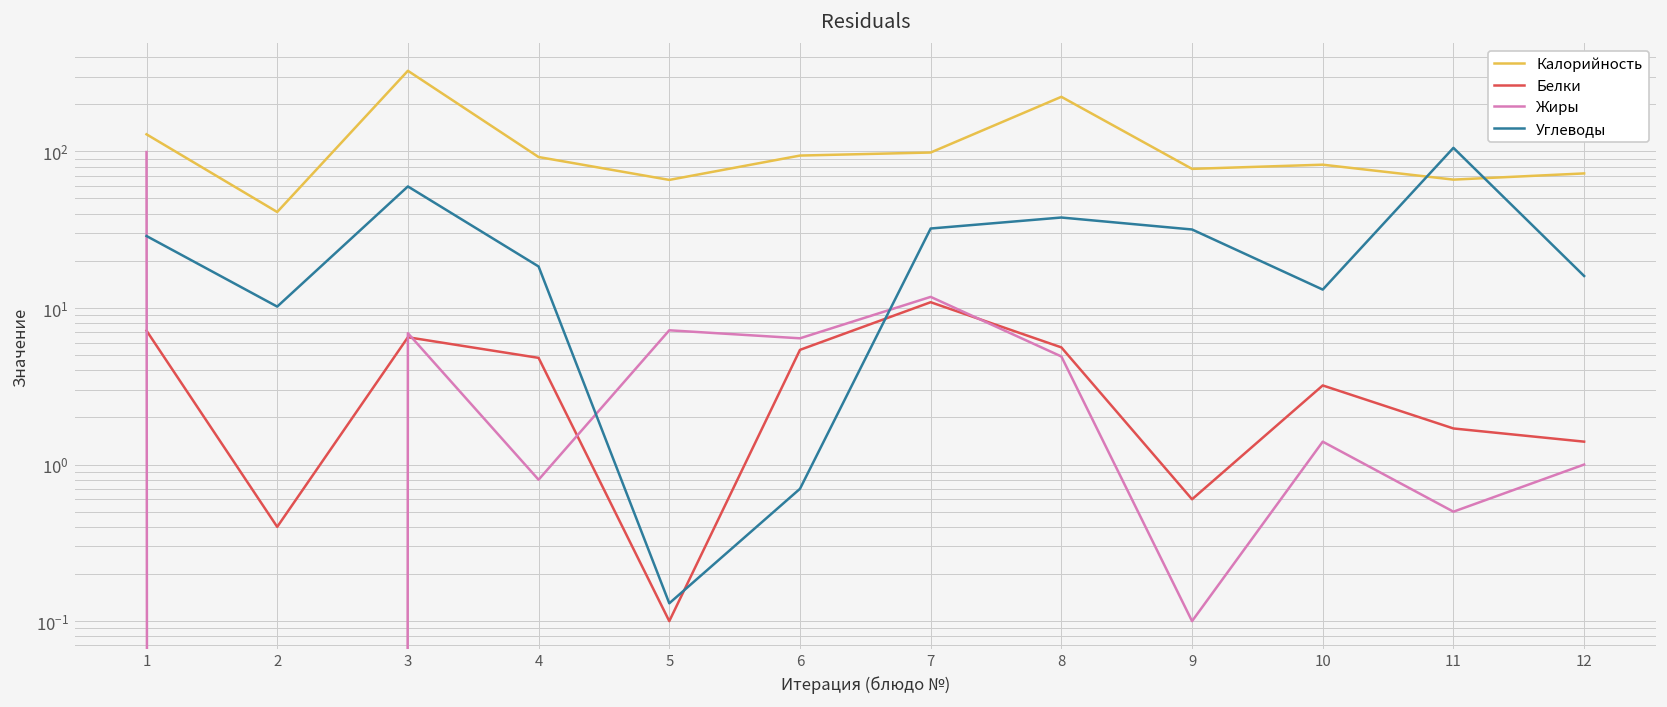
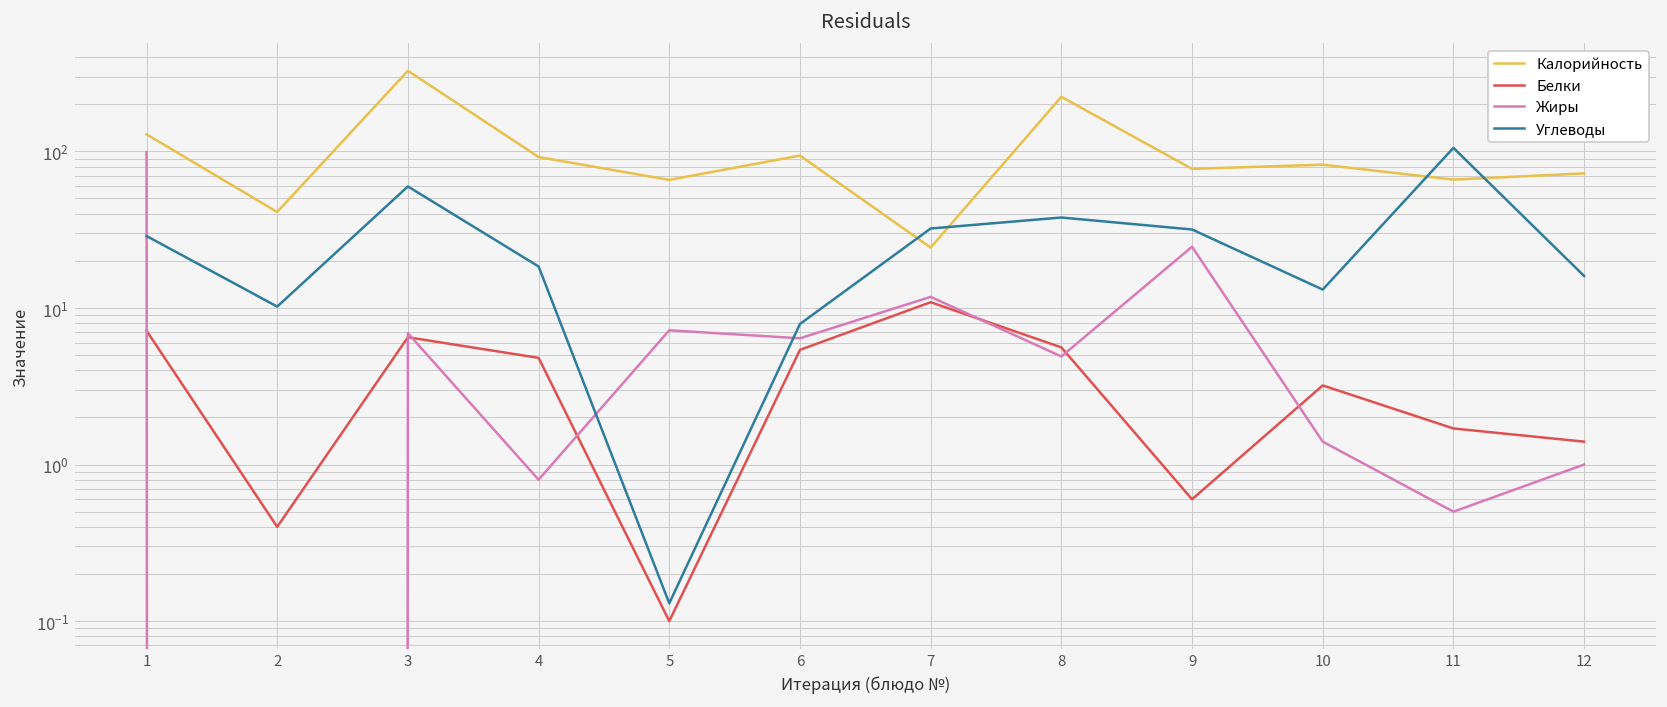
  {
    "Калорийность": {
      "1": 130,
      "2": 41,
      "3": 330,
      "4": 90,
      "5": 70,
      "6": 90,
-     "7": 100,
+     "7": 24,
      "8": 220,
      "9": 80,
      "10": 80,
      "11": 70,
      "12": 70
    },
    "Белки": {
      "1": 7,
      "2": 0.4,
      "3": 7,
      "4": 4.8,
      "5": 0.1,
      "6": 5.4,
      "7": 11,
      "8": 5.6,
      "9": 0.6,
      "10": 3.2,
      "11": 1.7,
      "12": 1.4
    },
    "Жиры": {
      "1": 100,
      "3": 7,
      "4": 0.8,
      "5": 7,
      "6": 6,
      "7": 12,
      "8": 4.9,
-     "9": 0.1,
+     "9": 25,
      "10": 1.4,
      "11": 0.5,
      "12": 1.0
    },
    "Углеводы": {
      "1": 29,
      "2": 10,
      "3": 60,
      "4": 18,
      "5": 0.13,
-     "6": 0.7,
+     "6": 8,
      "7": 32,
      "8": 38,
      "9": 32,
      "10": 13,
      "11": 110,
      "12": 16
    }
  }
